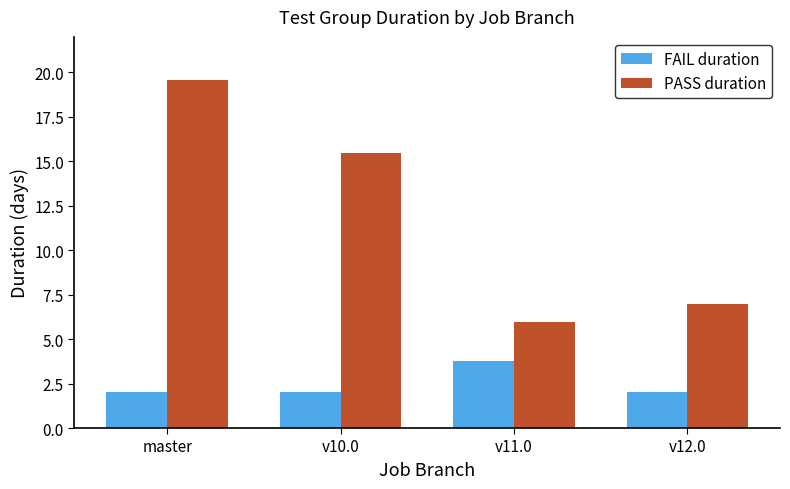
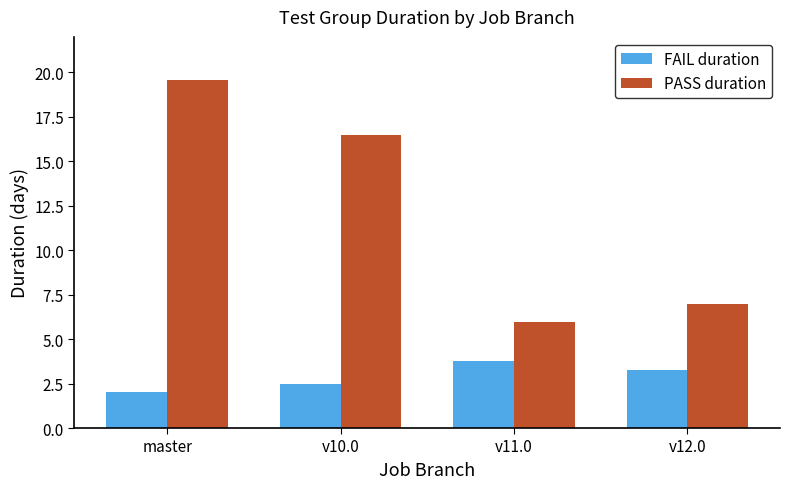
  {
    "FAIL duration": {
      "master": 2.0,
-     "v10.0": 2.0,
+     "v10.0": 2.5,
      "v11.0": 3.8,
-     "v12.0": 2.0
+     "v12.0": 3.3
    },
    "PASS duration": {
      "master": 19.6,
-     "v10.0": 15.5,
+     "v10.0": 16.5,
      "v11.0": 5.9,
      "v12.0": 7.0
    }
  }
